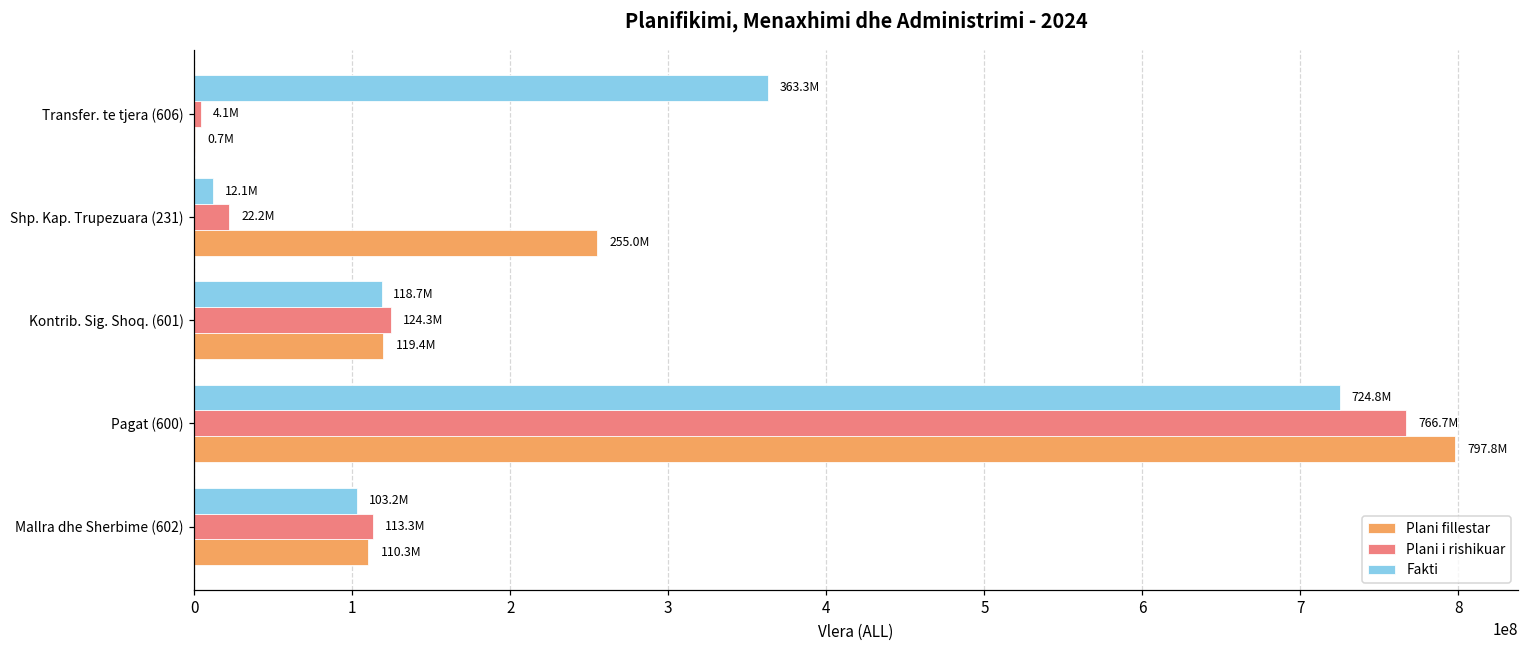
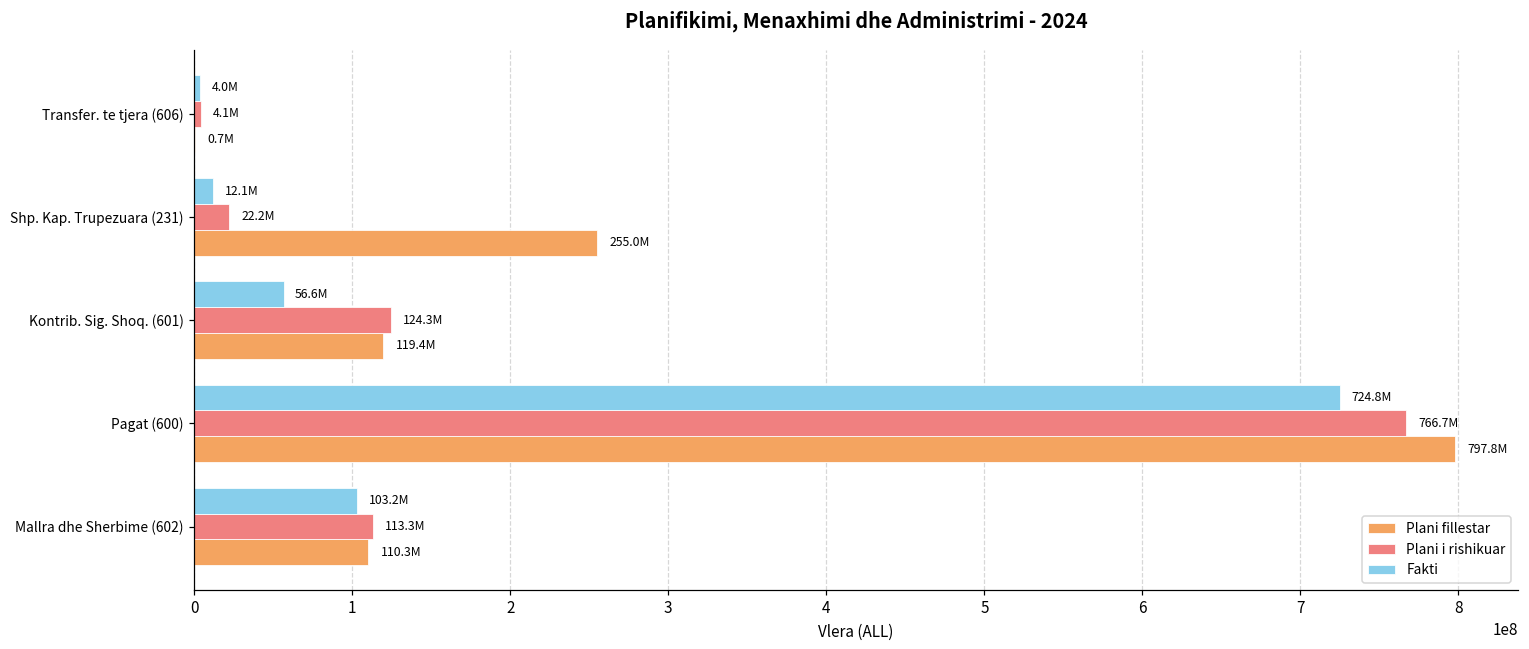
  {
    "Fakti": {
-     "Transfer. te tjera (606)": "363.3M",
+     "Transfer. te tjera (606)": "4.0M",
      "Shp. Kap. Trupezuara (231)": "12.1M",
-     "Kontrib. Sig. Shoq. (601)": "118.7M",
+     "Kontrib. Sig. Shoq. (601)": "56.6M",
      "Pagat (600)": "724.8M",
      "Mallra dhe Sherbime (602)": "103.2M"
    }
  }
